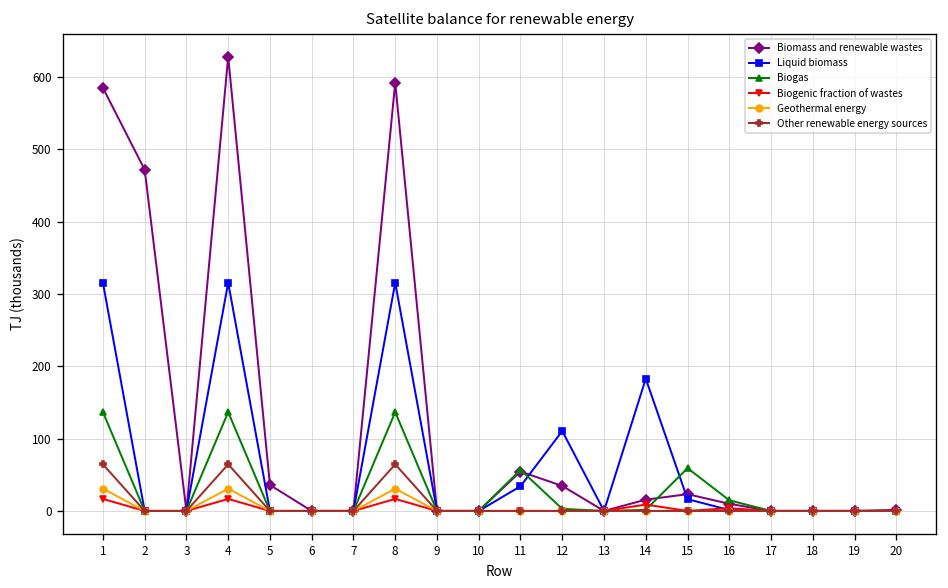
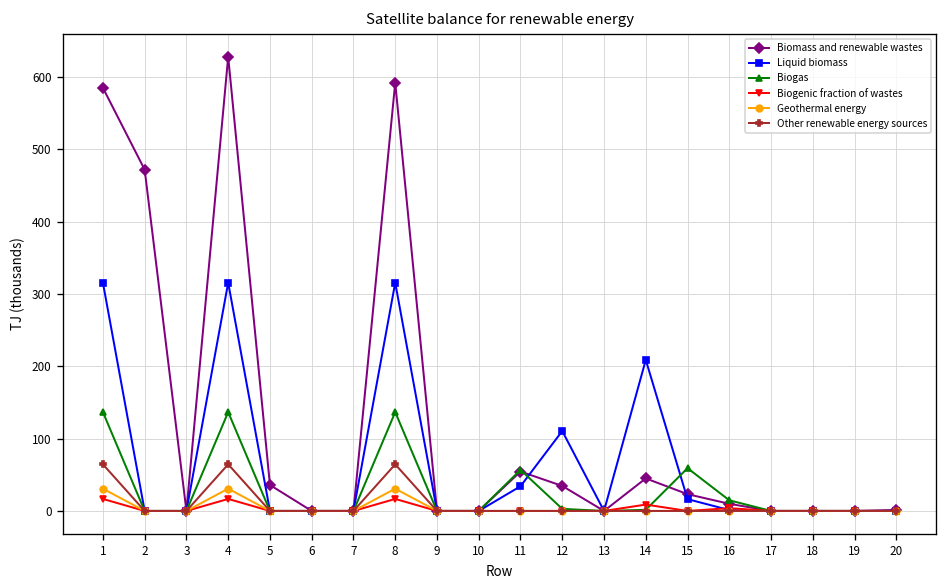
  {
    "Biomass and renewable wastes": {
      "1": 580,
      "2": 470,
      "4": 630,
      "5": 40,
      "8": 590,
      "12": 30,
-     "14": 20,
+     "14": 40,
      "15": 20,
      "16": 10
    },
    "Liquid biomass": {
      "1": 320,
      "4": 320,
      "8": 320,
      "11": 30,
      "12": 110,
-     "14": 180,
+     "14": 210,
      "15": 20
    },
    "Biogas": {
      "1": 140,
      "4": 140,
      "8": 140,
      "15": 60,
      "16": 10
    },
    "Biogenic fraction of wastes": {
      "1": 20,
      "4": 20,
      "8": 20,
      "14": 10
    },
    "Geothermal energy": {
      "1": 30,
      "4": 30,
      "8": 30
    },
    "Other renewable energy sources": {
      "1": 60,
      "4": 60,
      "8": 60
    }
  }
